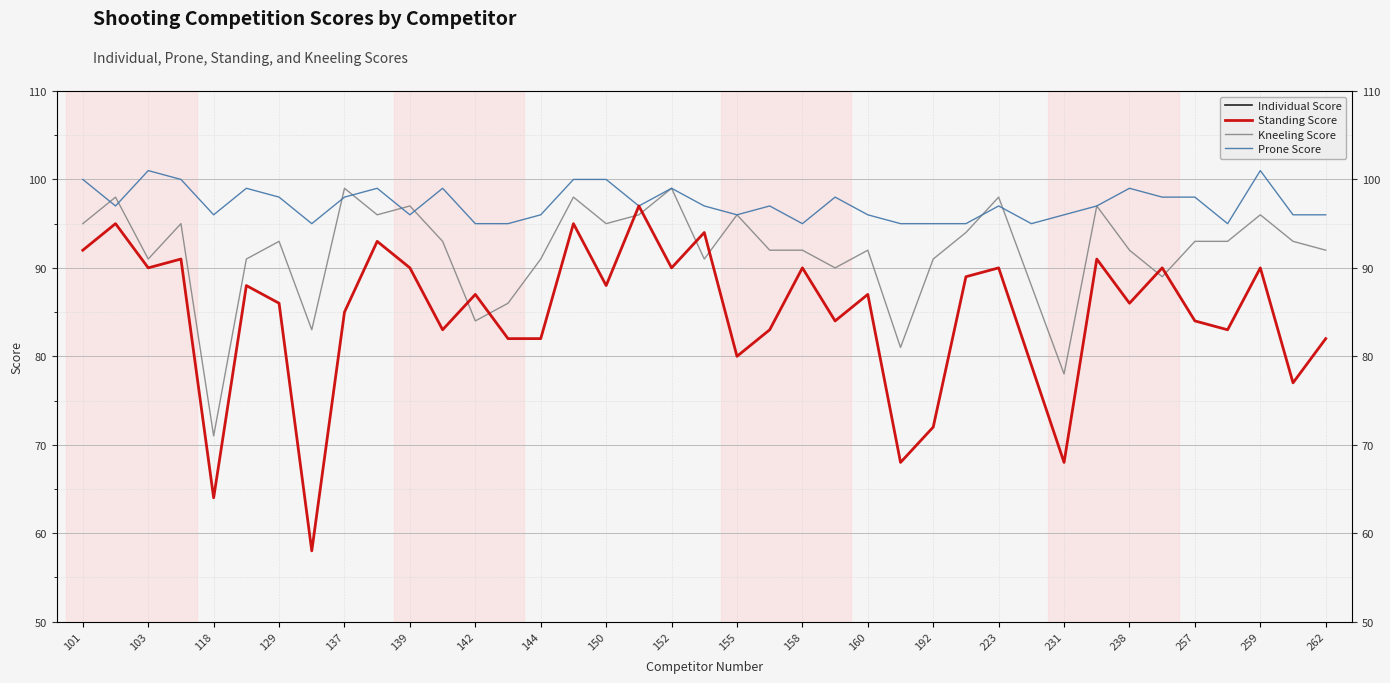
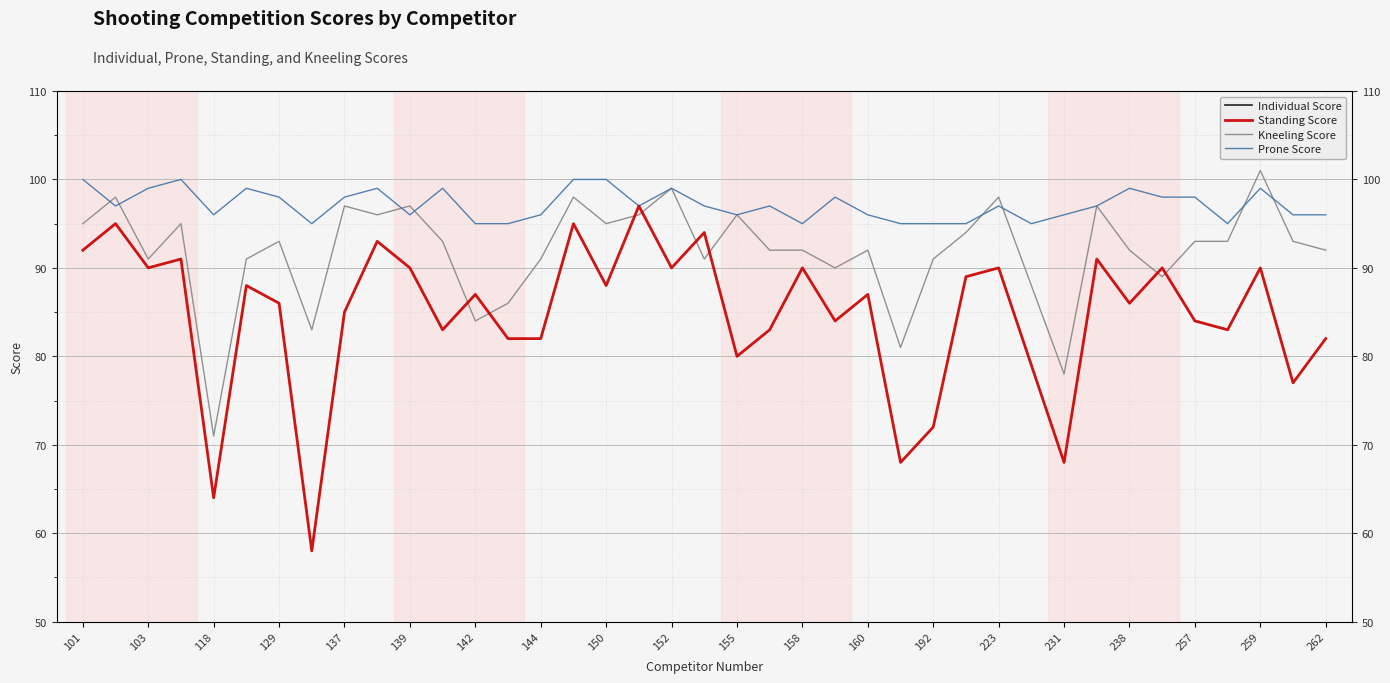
  {
    "Standing Score": {
      "101": 92,
      "103": 90,
      "118": 64,
      "129": 86,
      "137": 85,
      "139": 90,
      "142": 87,
      "144": 82,
      "150": 88,
      "152": 90,
      "155": 80,
      "158": 90,
      "160": 87,
      "192": 72,
      "223": 90,
      "231": 68,
      "238": 86,
      "257": 84,
      "259": 90,
      "262": 82
    },
    "Kneeling Score": {
      "101": 95,
      "103": 91,
      "118": 71,
      "129": 93,
-     "137": 99,
+     "137": 97,
      "139": 97,
      "142": 84,
      "144": 91,
      "150": 95,
      "158": 92,
      "160": 92,
      "192": 91,
      "223": 98,
      "231": 78,
      "238": 92,
      "257": 93,
-     "259": 96,
+     "259": 101,
      "262": 92
    },
    "Prone Score": {
      "101": 100,
-     "103": 101,
+     "103": 99,
      "118": 96,
      "129": 98,
      "137": 98,
      "139": 96,
      "142": 95,
      "144": 96,
      "150": 100,
      "158": 95,
      "160": 96,
      "192": 95,
      "223": 97,
      "231": 96,
      "238": 99,
      "257": 98,
-     "259": 101,
+     "259": 99,
      "262": 96
    }
  }
